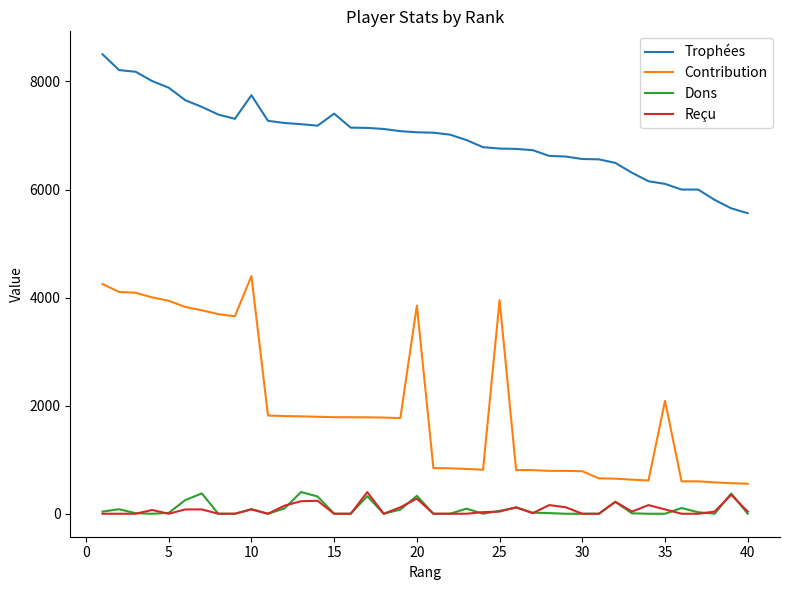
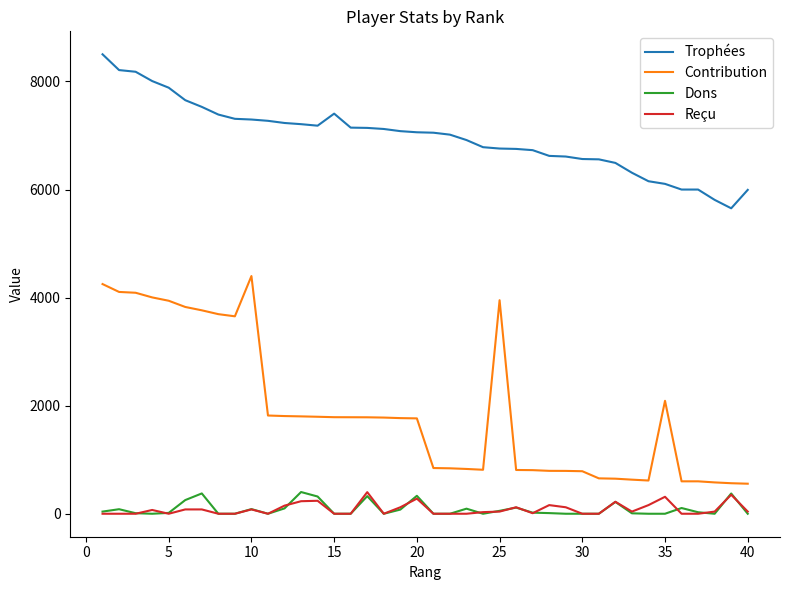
  {
    "Trophées": {
      "5": 7900,
-     "10": 7700,
+     "10": 7300,
      "15": 7400,
      "20": 7100,
      "25": 6800,
      "30": 6600,
      "35": 6100,
-     "40": 5600
+     "40": 6000
    },
    "Contribution": {
      "5": 3900,
      "10": 4400,
      "15": 1800,
-     "20": 3900,
+     "20": 1800,
      "25": 4000,
      "30": 800,
      "35": 2100,
      "40": 600
    },
    "Dons": {
      "20": 300,
      "35": 0
    },
    "Reçu": {
      "20": 300,
-     "35": 100
+     "35": 300
    }
  }
